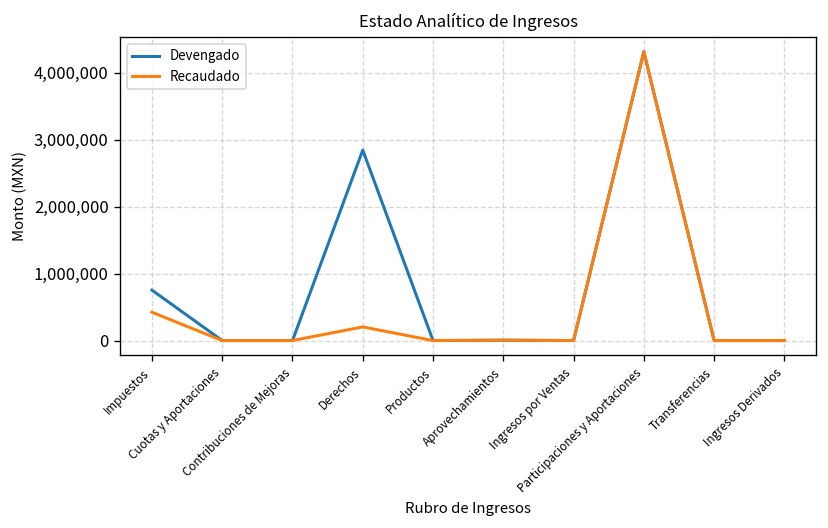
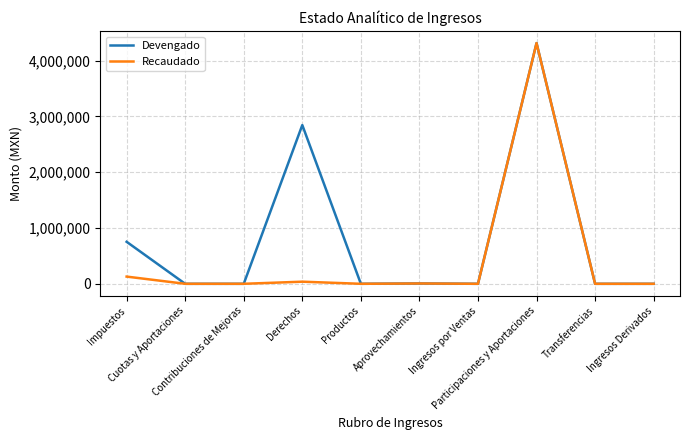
  {
    "Devengado": {
      "Impuestos": "800,000",
      "Derechos": "2,800,000"
    },
    "Recaudado": {
-     "Impuestos": "400,000",
-     "Derechos": "200,000"
+     "Impuestos": "100,000",
+     "Derechos": "0"
    }
  }
